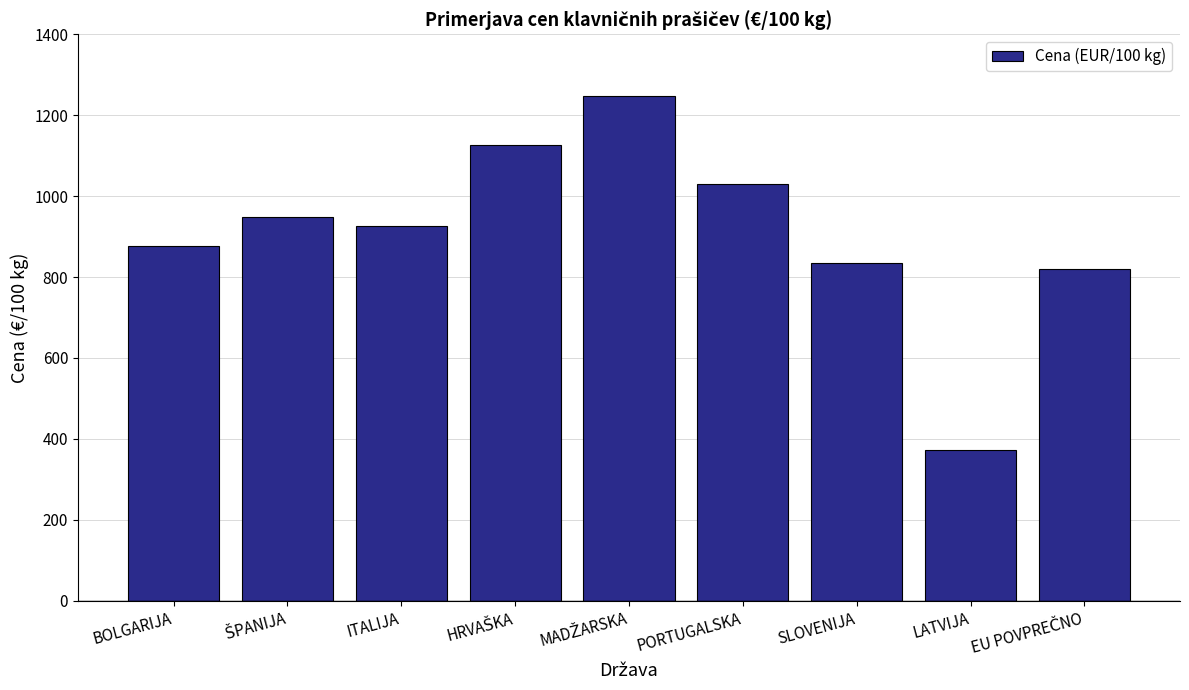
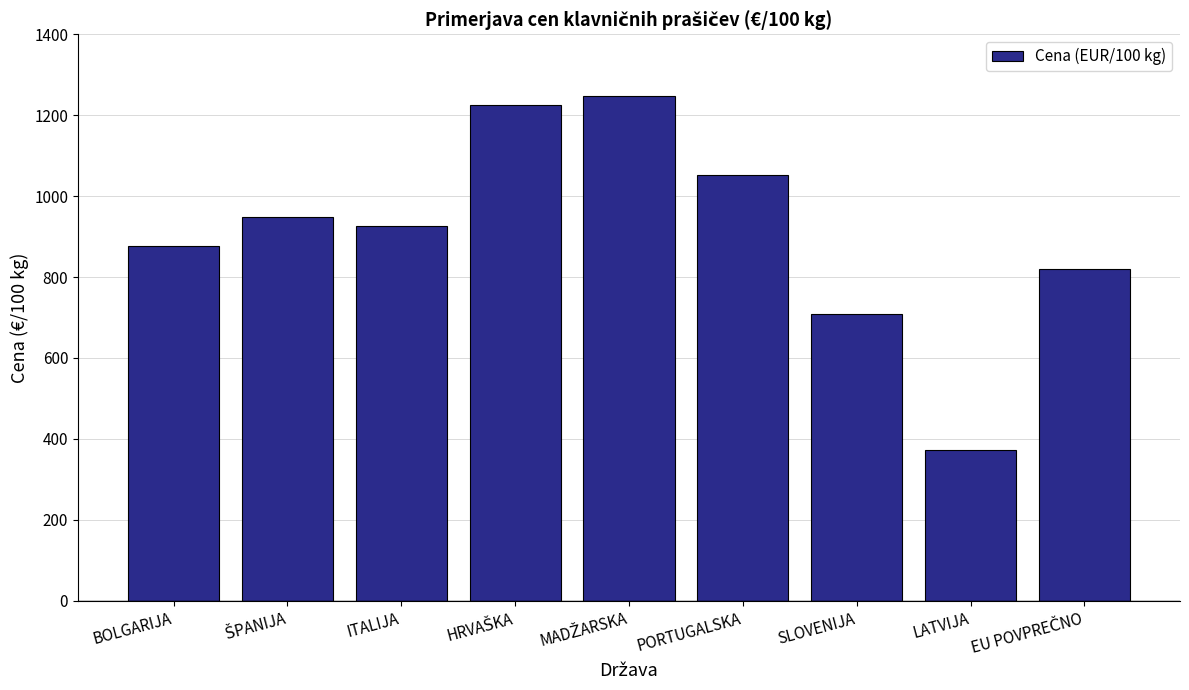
  {
    "BOLGARIJA": 880,
    "ŠPANIJA": 950,
    "ITALIJA": 930,
-   "HRVAŠKA": 1130,
+   "HRVAŠKA": 1230,
    "MADŽARSKA": 1250,
-   "PORTUGALSKA": 1030,
-   "SLOVENIJA": 830,
+   "PORTUGALSKA": 1050,
+   "SLOVENIJA": 710,
    "LATVIJA": 370,
    "EU POVPREČNO": 820
  }
